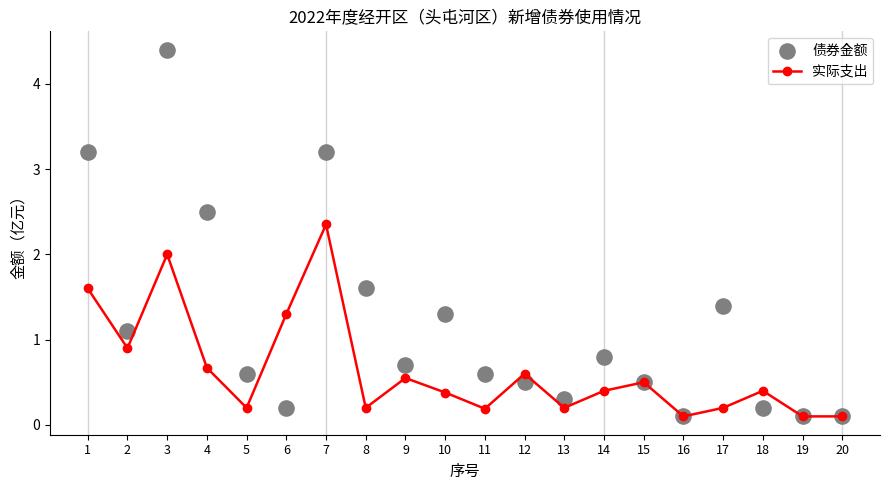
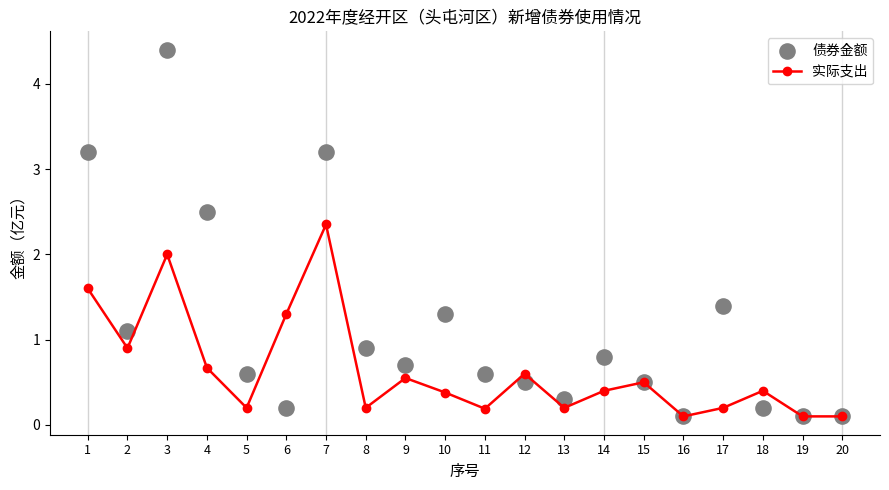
  {
    "实际支出": {
      "1": 1.6,
      "2": 0.9,
      "3": 2.0,
      "4": 0.7,
      "5": 0.2,
      "6": 1.3,
      "7": 2.4,
      "8": 0.2,
      "9": 0.6,
      "10": 0.4,
      "11": 0.2,
      "12": 0.6,
      "13": 0.2,
      "14": 0.4,
      "17": 0.2,
      "18": 0.4
    },
    "债券金额": {
-     "8": 1.6
+     "8": 0.9
    }
  }
